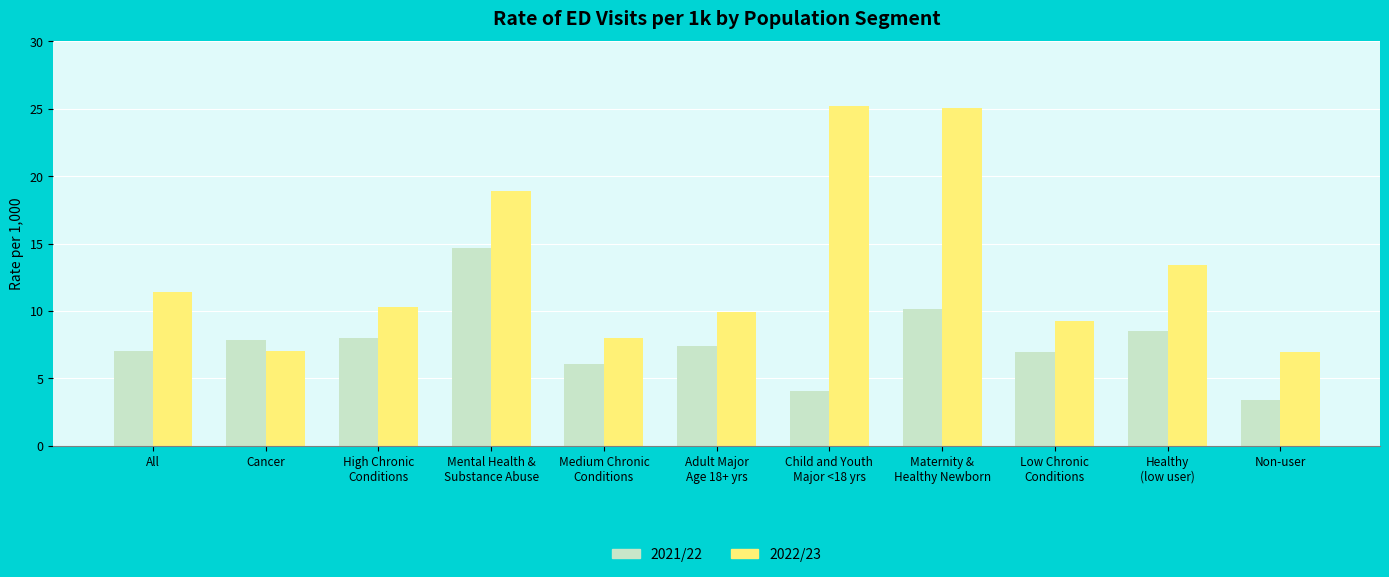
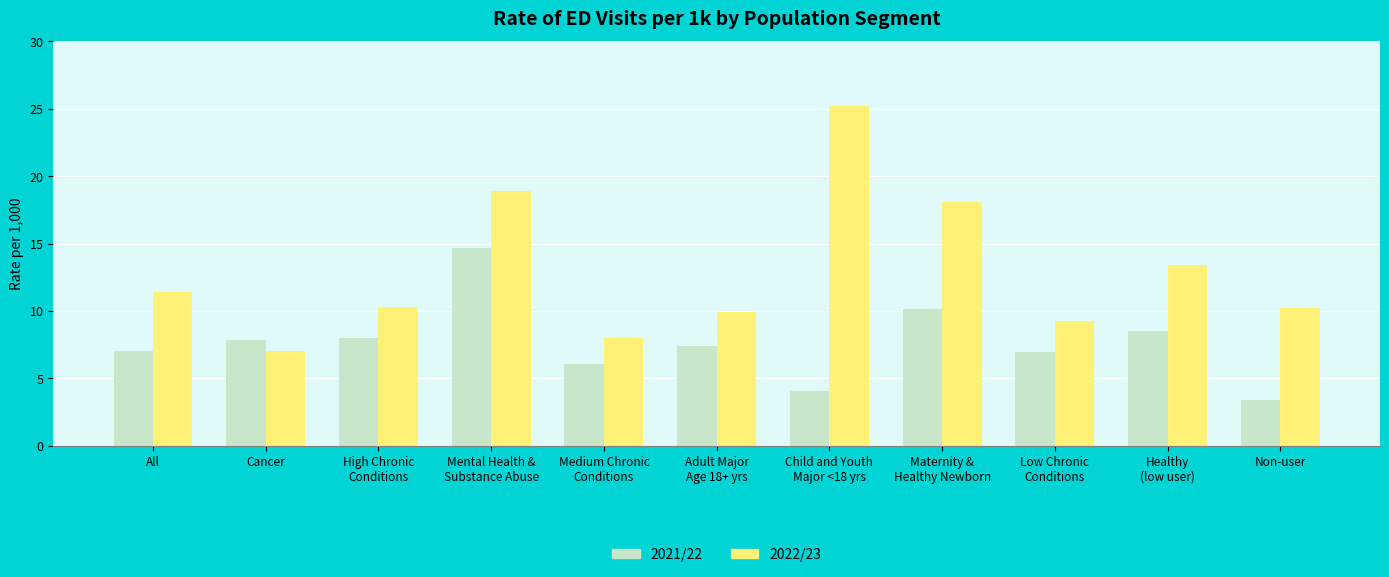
  {
    "2021/22": {
      "All": 7.0,
      "Cancer": 7.9,
      "High Chronic Conditions": 8.0,
      "Mental Health & Substance Abuse": 14.7,
      "Medium Chronic Conditions": 6.1,
      "Adult Major Age 18+ yrs": 7.4,
      "Child and Youth Major <18 yrs": 4.1,
      "Maternity & Healthy Newborn": 10.1,
      "Low Chronic Conditions": 7.0,
      "Healthy (low user)": 8.5,
      "Non-user": 3.4
    },
    "2022/23": {
      "All": 11.4,
      "Cancer": 7.0,
      "High Chronic Conditions": 10.3,
      "Mental Health & Substance Abuse": 18.9,
      "Medium Chronic Conditions": 8.0,
      "Adult Major Age 18+ yrs": 10.0,
      "Child and Youth Major <18 yrs": 25.2,
-     "Maternity & Healthy Newborn": 25.1,
+     "Maternity & Healthy Newborn": 18.1,
      "Low Chronic Conditions": 9.2,
      "Healthy (low user)": 13.4,
-     "Non-user": 6.9
+     "Non-user": 10.2
    }
  }
